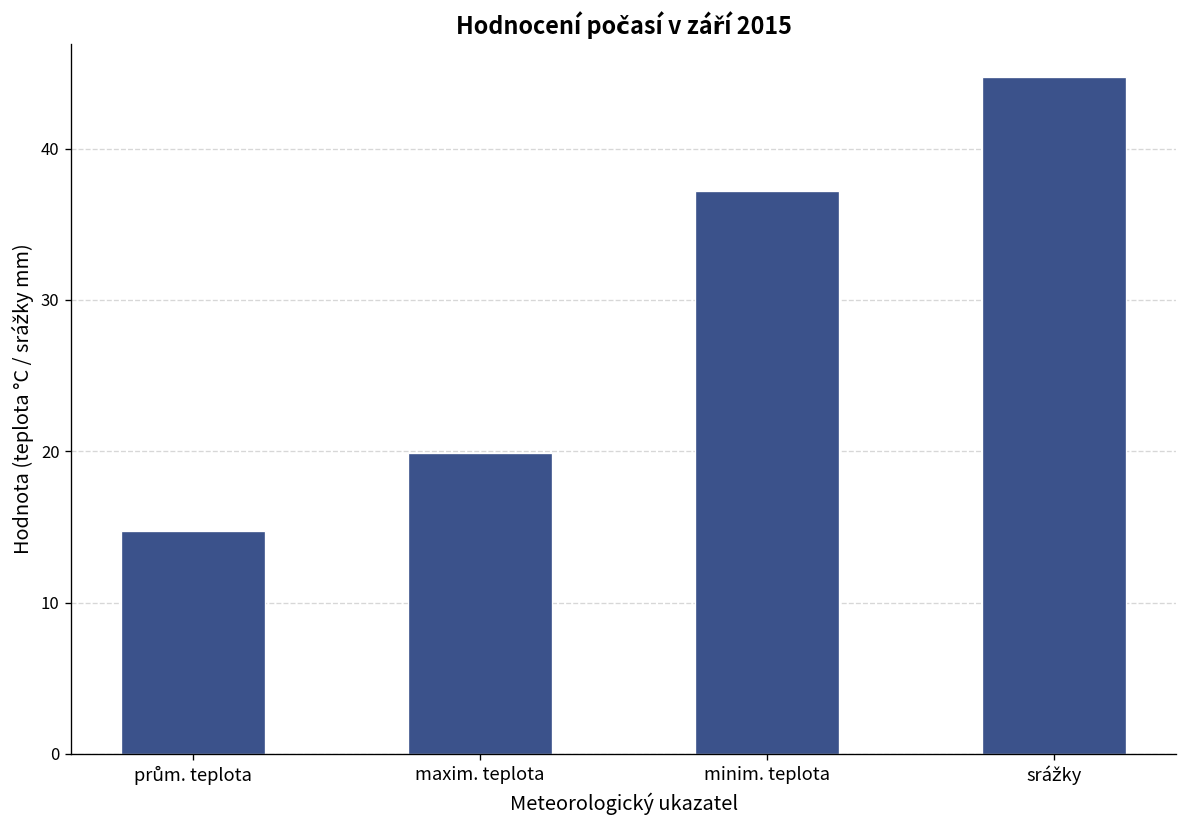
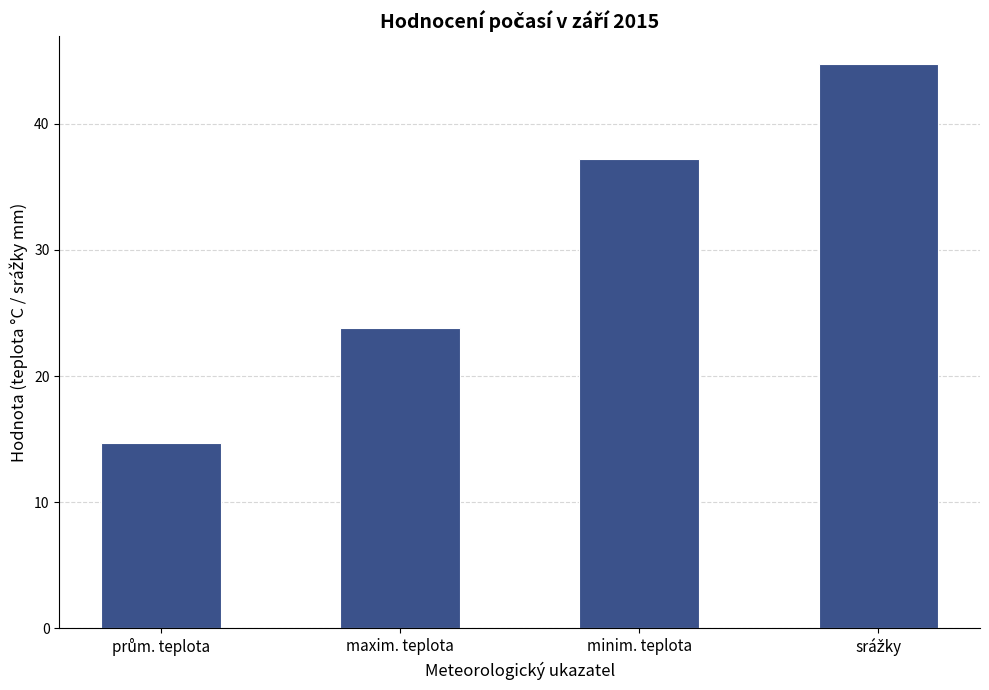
  {
    "prům. teplota": 14.7,
-   "maxim. teplota": 19.9,
+   "maxim. teplota": 23.8,
    "minim. teplota": 37.2,
    "srážky": 44.7
  }
